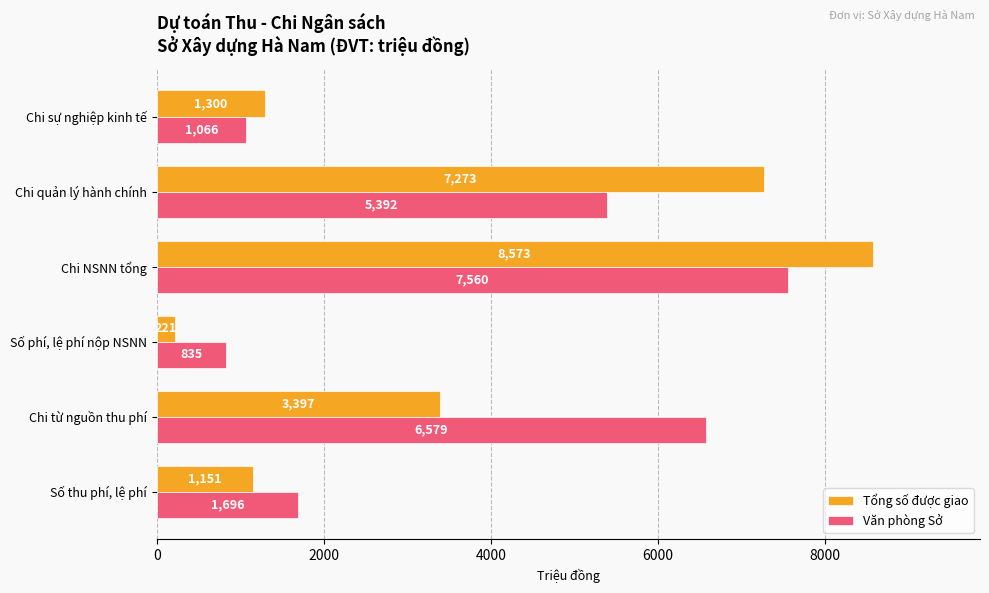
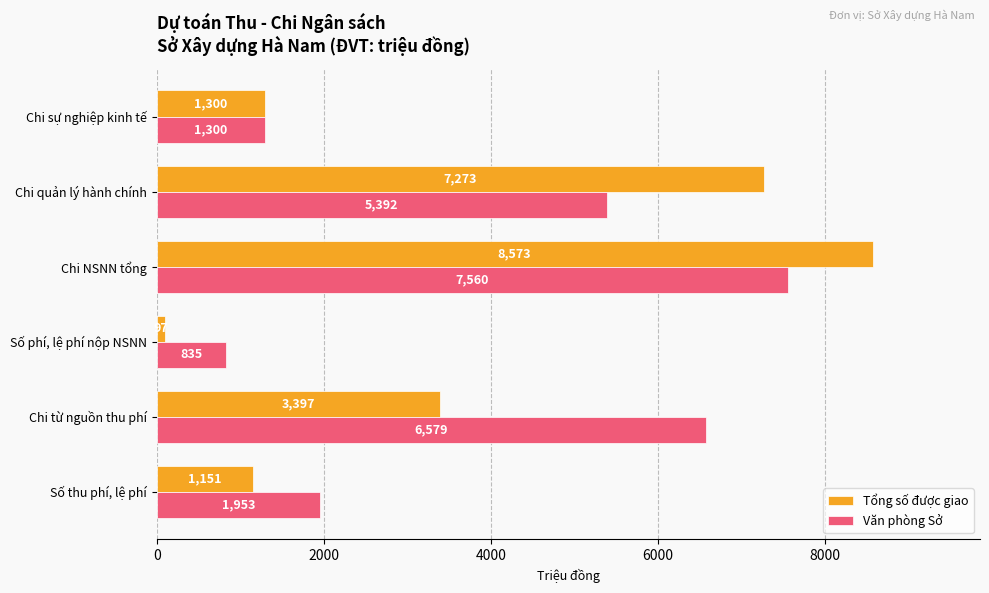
  {
    "Tổng số được giao": {
-     "Số phí, lệ phí nộp NSNN": "200"
+     "Số phí, lệ phí nộp NSNN": "100"
    },
    "Văn phòng Sở": {
-     "Chi sự nghiệp kinh tế": "1,066",
+     "Chi sự nghiệp kinh tế": "1,300",
      "Chi quản lý hành chính": "5,392",
      "Chi NSNN tổng": "7,560",
      "Số phí, lệ phí nộp NSNN": "835",
      "Chi từ nguồn thu phí": "6,579",
-     "Số thu phí, lệ phí": "1,696"
+     "Số thu phí, lệ phí": "1,953"
    }
  }
